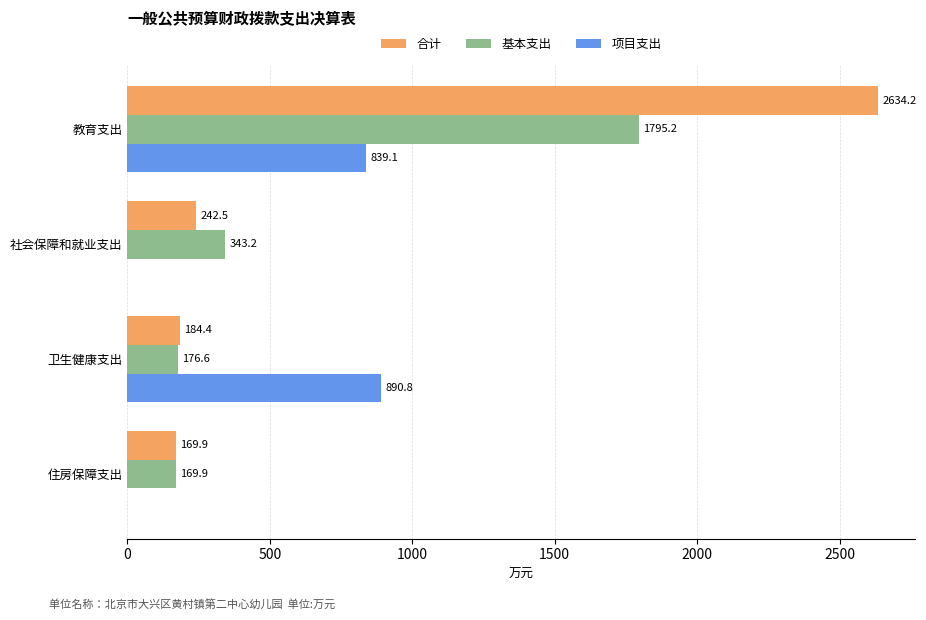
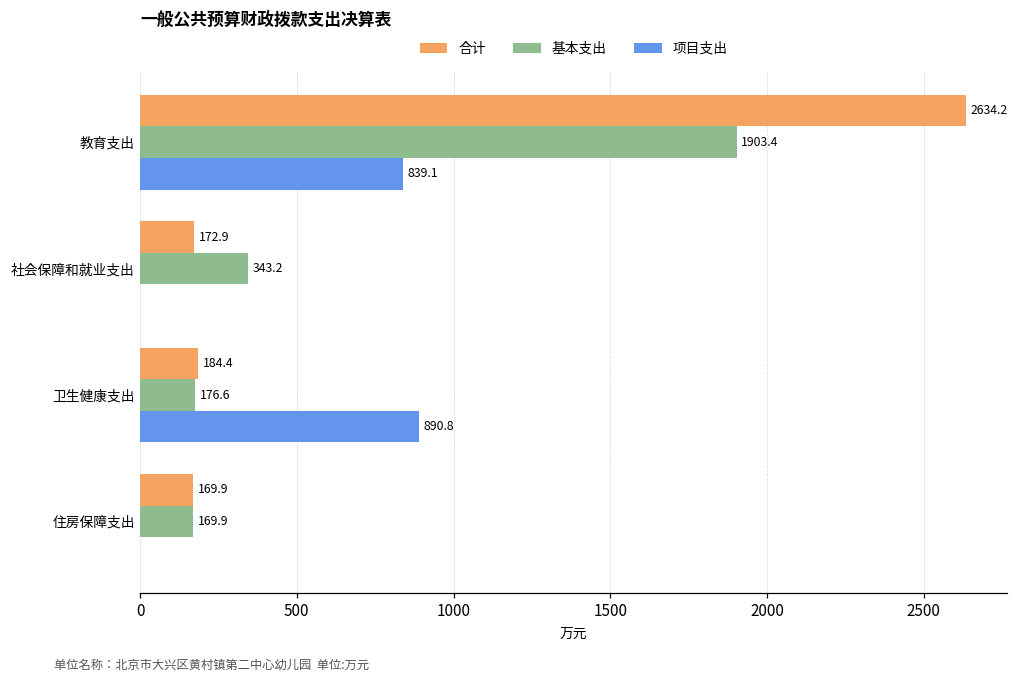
  {
    "合计": {
      "教育支出": 2634.2,
-     "社会保障和就业支出": 242.5,
+     "社会保障和就业支出": 172.9,
      "卫生健康支出": 184.4,
      "住房保障支出": 169.9
    },
    "基本支出": {
-     "教育支出": 1795.2,
+     "教育支出": 1903.4,
      "社会保障和就业支出": 343.2,
      "卫生健康支出": 176.6,
      "住房保障支出": 169.9
    },
    "项目支出": {
      "教育支出": 839.1,
      "卫生健康支出": 890.8
    }
  }
